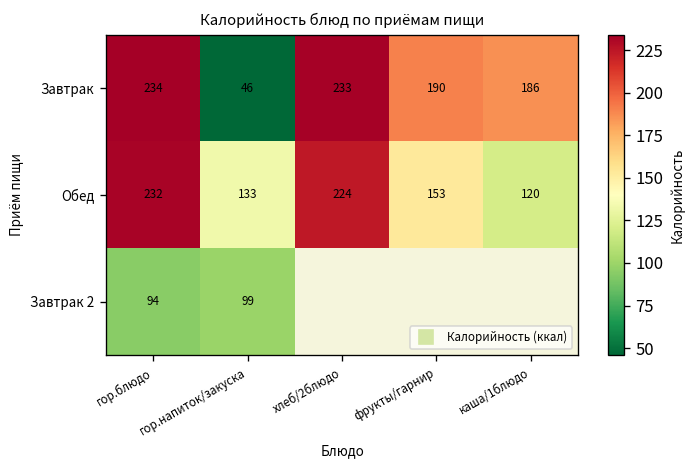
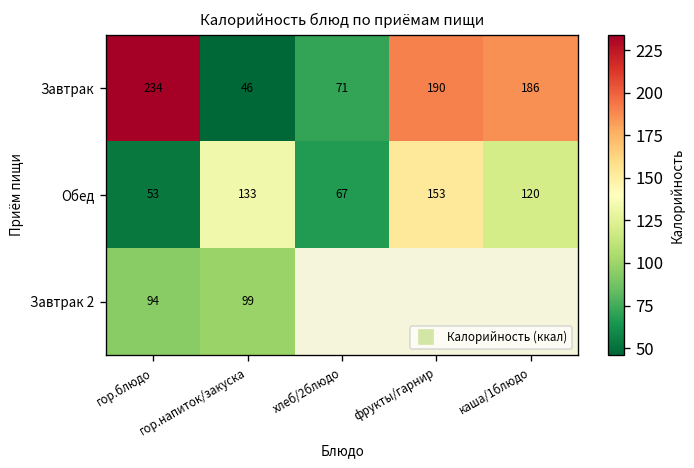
  {
    "Завтрак": {
      "гор.блюдо": 234,
      "гор.напиток/закуска": 46,
-     "хлеб/2блюдо": 233,
+     "хлеб/2блюдо": 71,
      "фрукты/гарнир": 190,
      "каша/1блюдо": 186
    },
    "Обед": {
-     "гор.блюдо": 232,
+     "гор.блюдо": 53,
      "гор.напиток/закуска": 133,
-     "хлеб/2блюдо": 224,
+     "хлеб/2блюдо": 67,
      "фрукты/гарнир": 153,
      "каша/1блюдо": 120
    },
    "Завтрак 2": {
      "гор.блюдо": 94,
      "гор.напиток/закуска": 99
    }
  }
